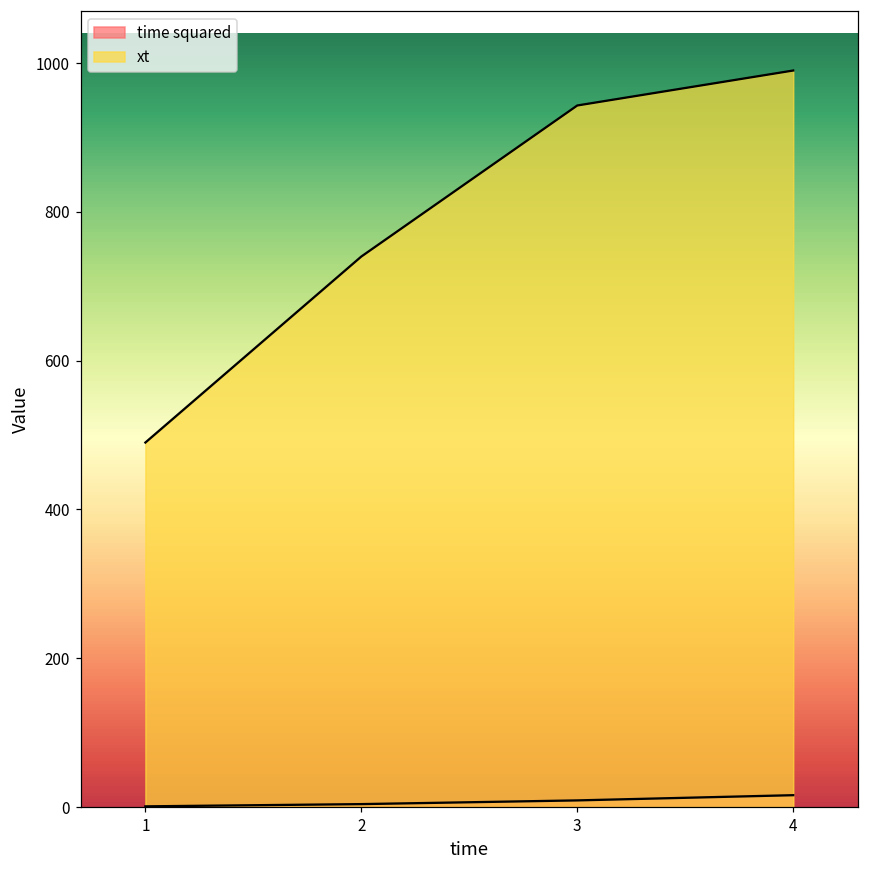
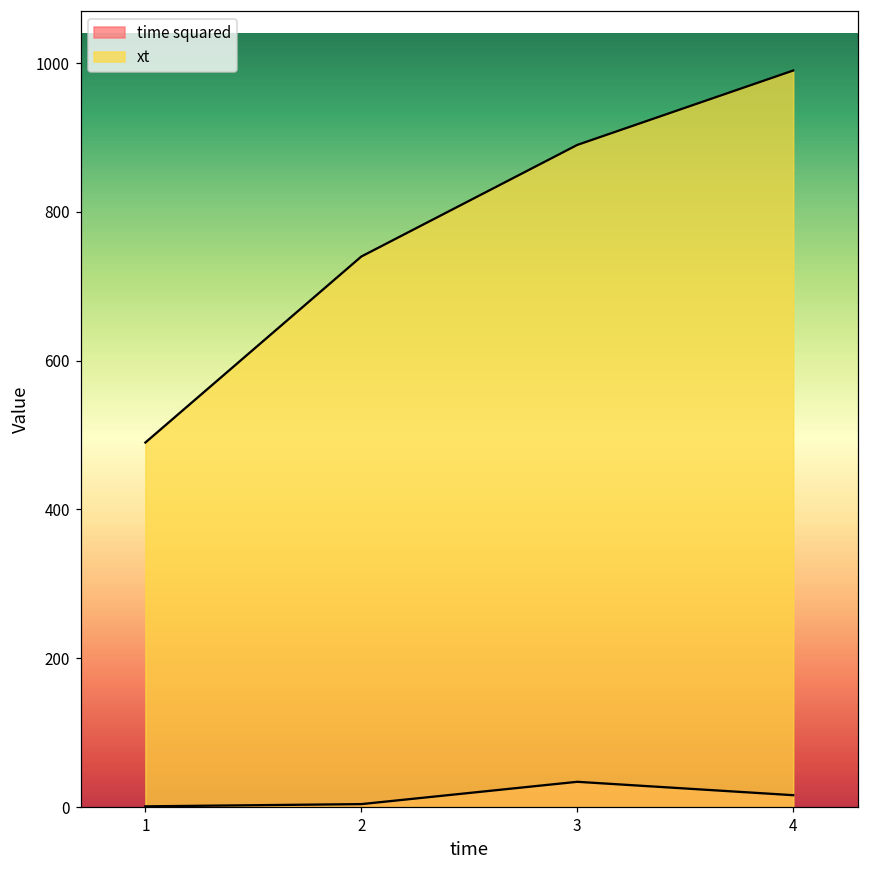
  {
    "time squared": {
      "1": 0,
      "2": 0,
-     "3": 10,
+     "3": 30,
      "4": 20
    },
    "xt": {
      "1": 490,
      "2": 740,
-     "3": 940,
+     "3": 890,
      "4": 990
    }
  }
